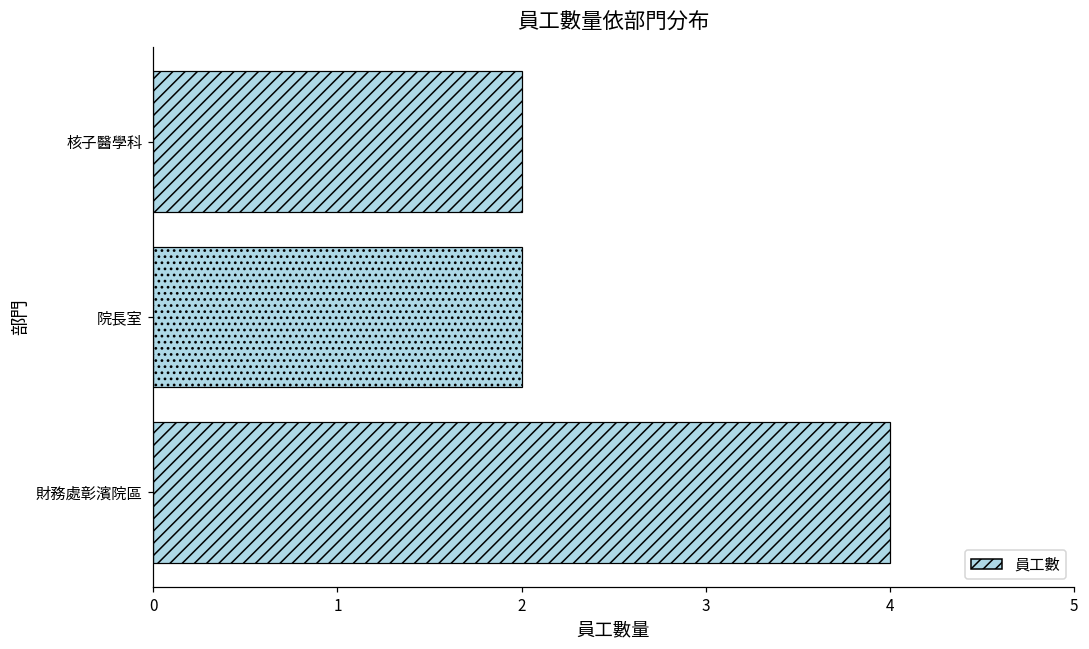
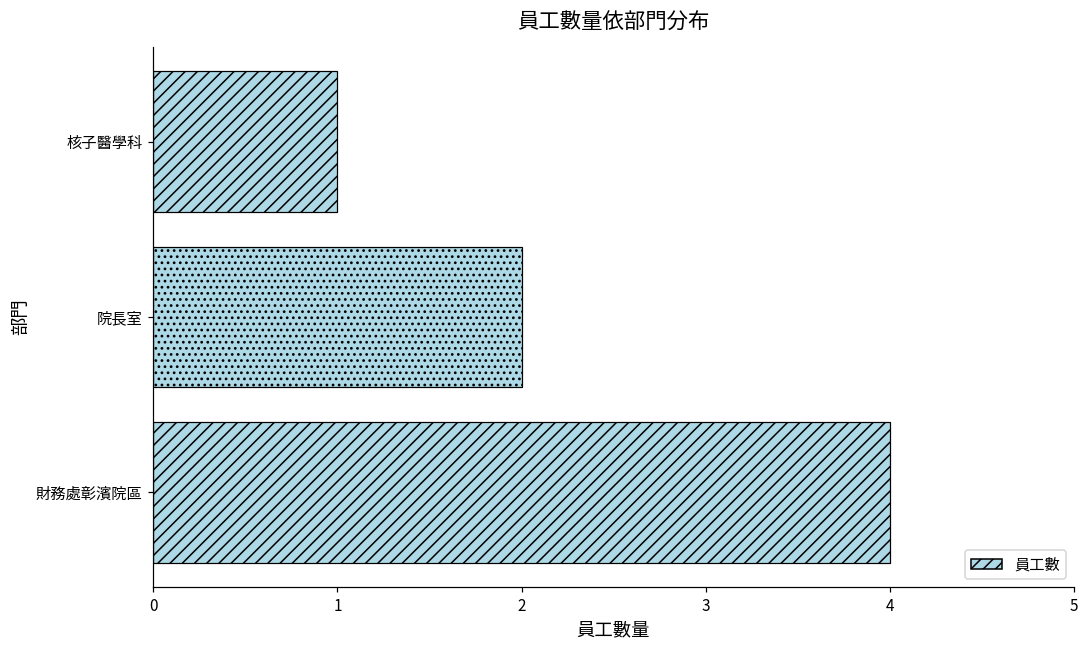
  {
-   "核子醫學科": 2,
+   "核子醫學科": 1,
    "院長室": 2,
    "財務處彰濱院區": 4
  }
